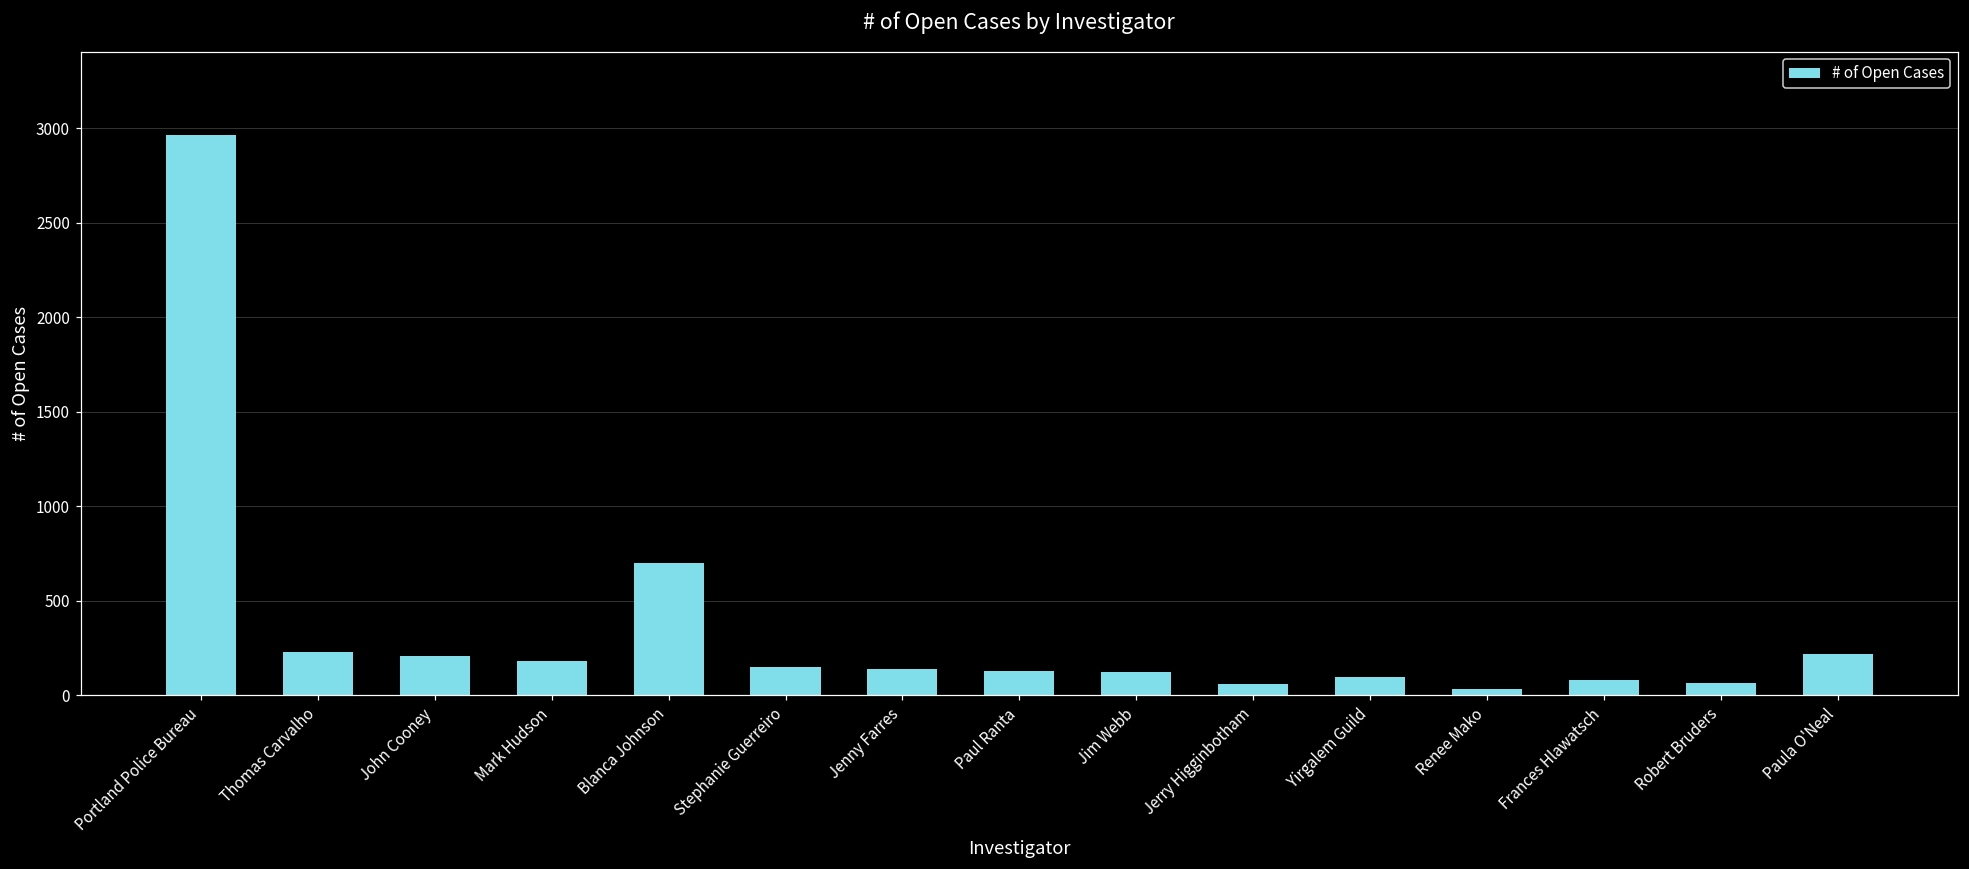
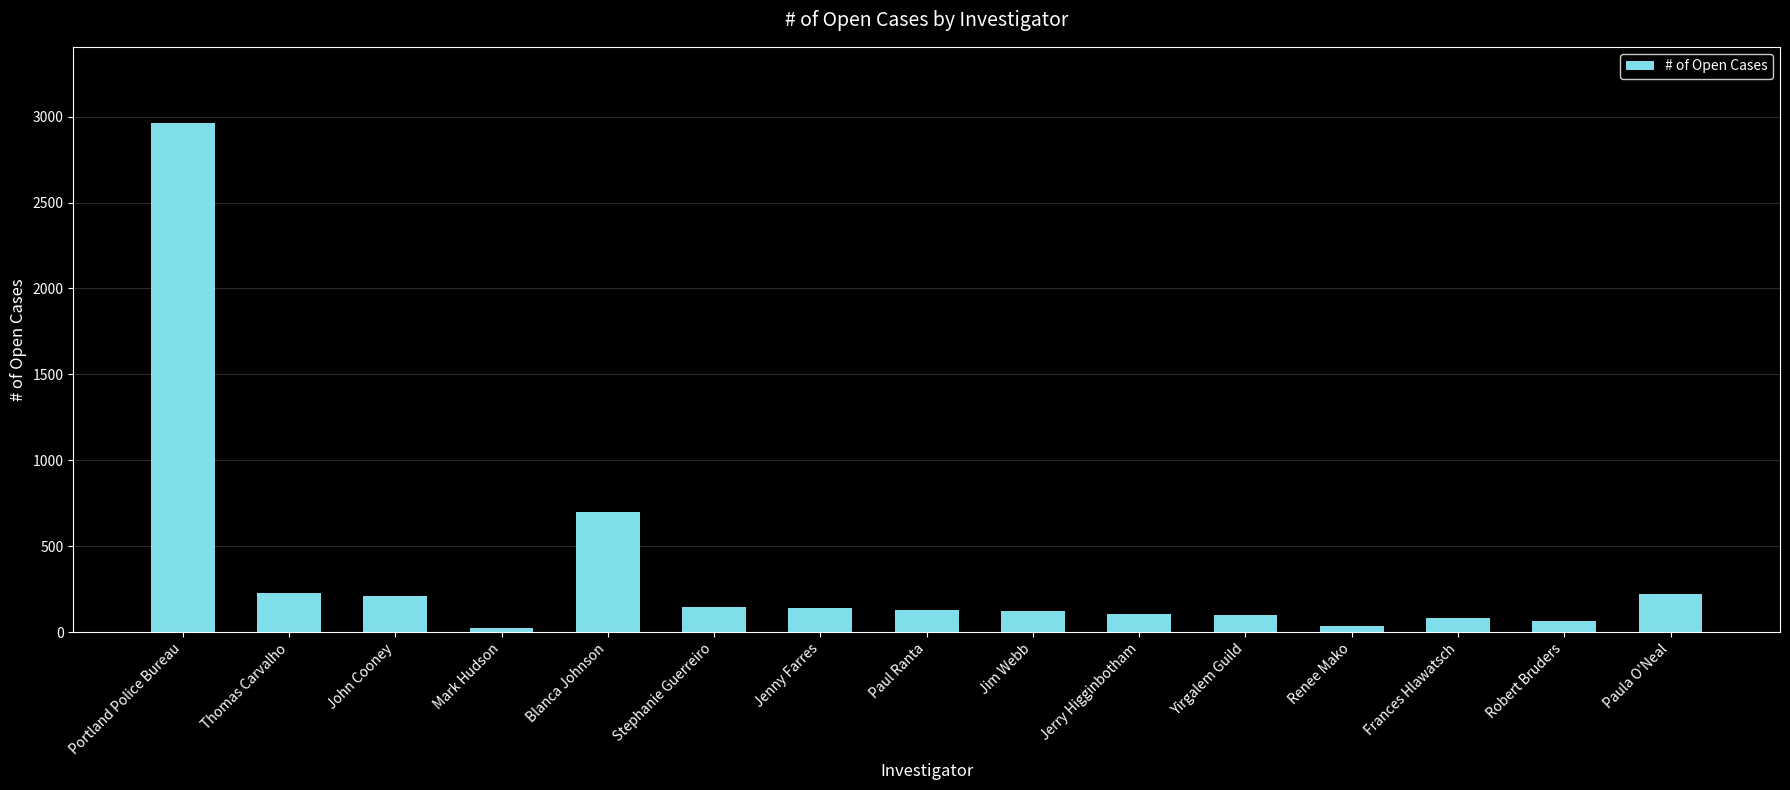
  {
    "Portland Police Bureau": 2960,
    "Thomas Carvalho": 230,
    "John Cooney": 210,
-   "Mark Hudson": 180,
+   "Mark Hudson": 30,
    "Blanca Johnson": 700,
    "Stephanie Guerreiro": 150,
    "Jenny Farres": 140,
    "Paul Ranta": 130,
    "Jim Webb": 120,
-   "Jerry Higginbotham": 60,
+   "Jerry Higginbotham": 110,
    "Yirgalem Guild": 100,
    "Renee Mako": 30,
    "Frances Hlawatsch": 80,
    "Robert Bruders": 70,
    "Paula O'Neal": 220
  }
